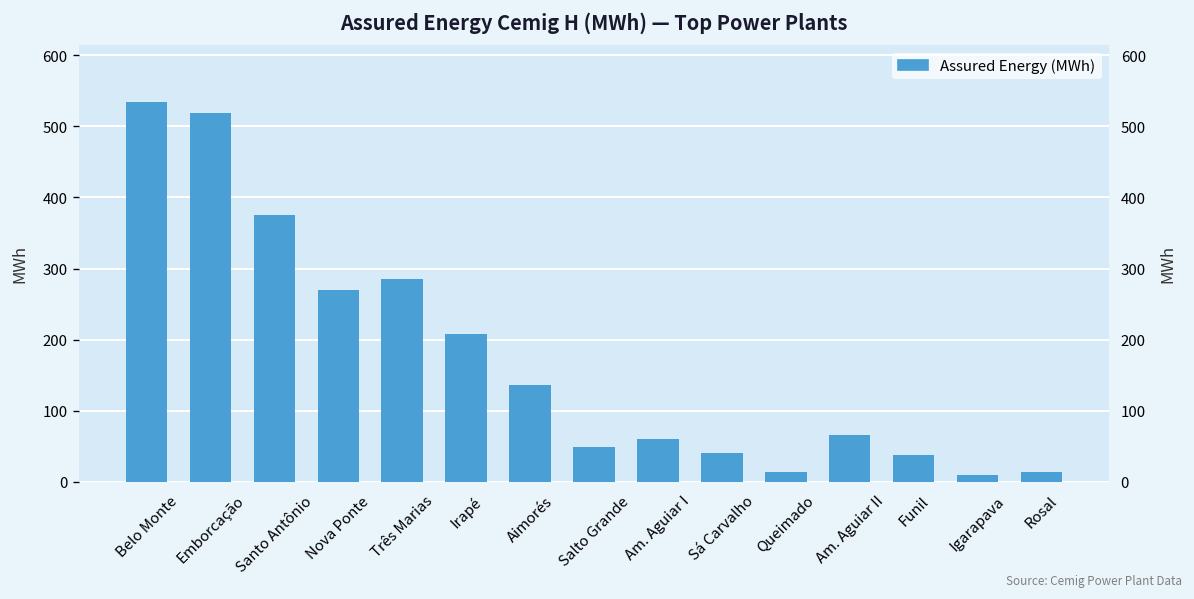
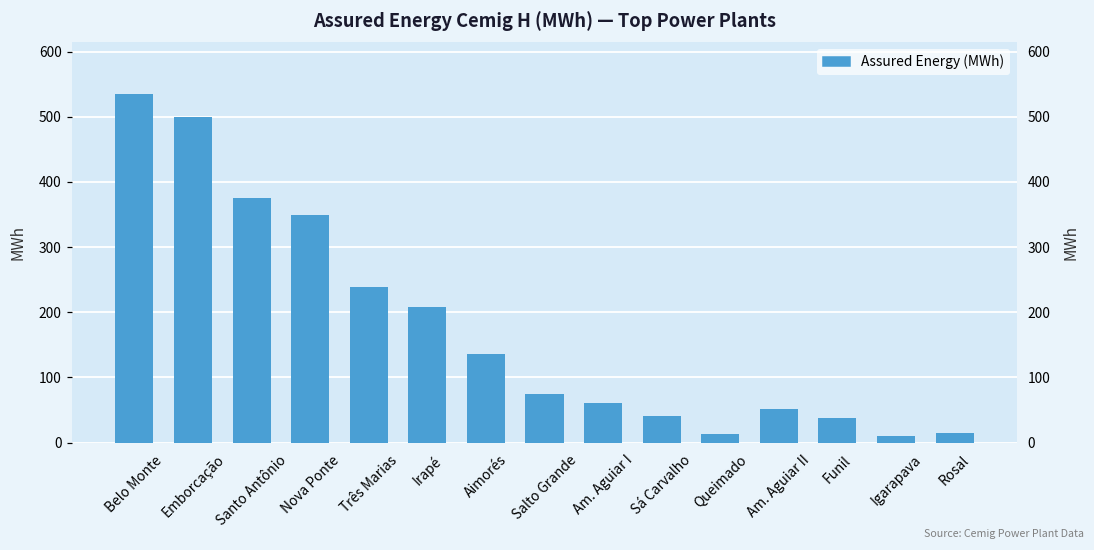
  {
    "Belo Monte": 530,
-   "Emborcação": 520,
+   "Emborcação": 500,
    "Santo Antônio": 380,
-   "Nova Ponte": 270,
-   "Três Marias": 280,
+   "Nova Ponte": 350,
+   "Três Marias": 240,
    "Irapé": 210,
    "Aimorés": 140,
-   "Salto Grande": 50,
+   "Salto Grande": 80,
    "Am. Aguiar I": 60,
    "Sá Carvalho": 40,
    "Queimado": 10,
-   "Am. Aguiar II": 70,
+   "Am. Aguiar II": 50,
    "Funil": 40,
    "Igarapava": 10,
    "Rosal": 10
  }
